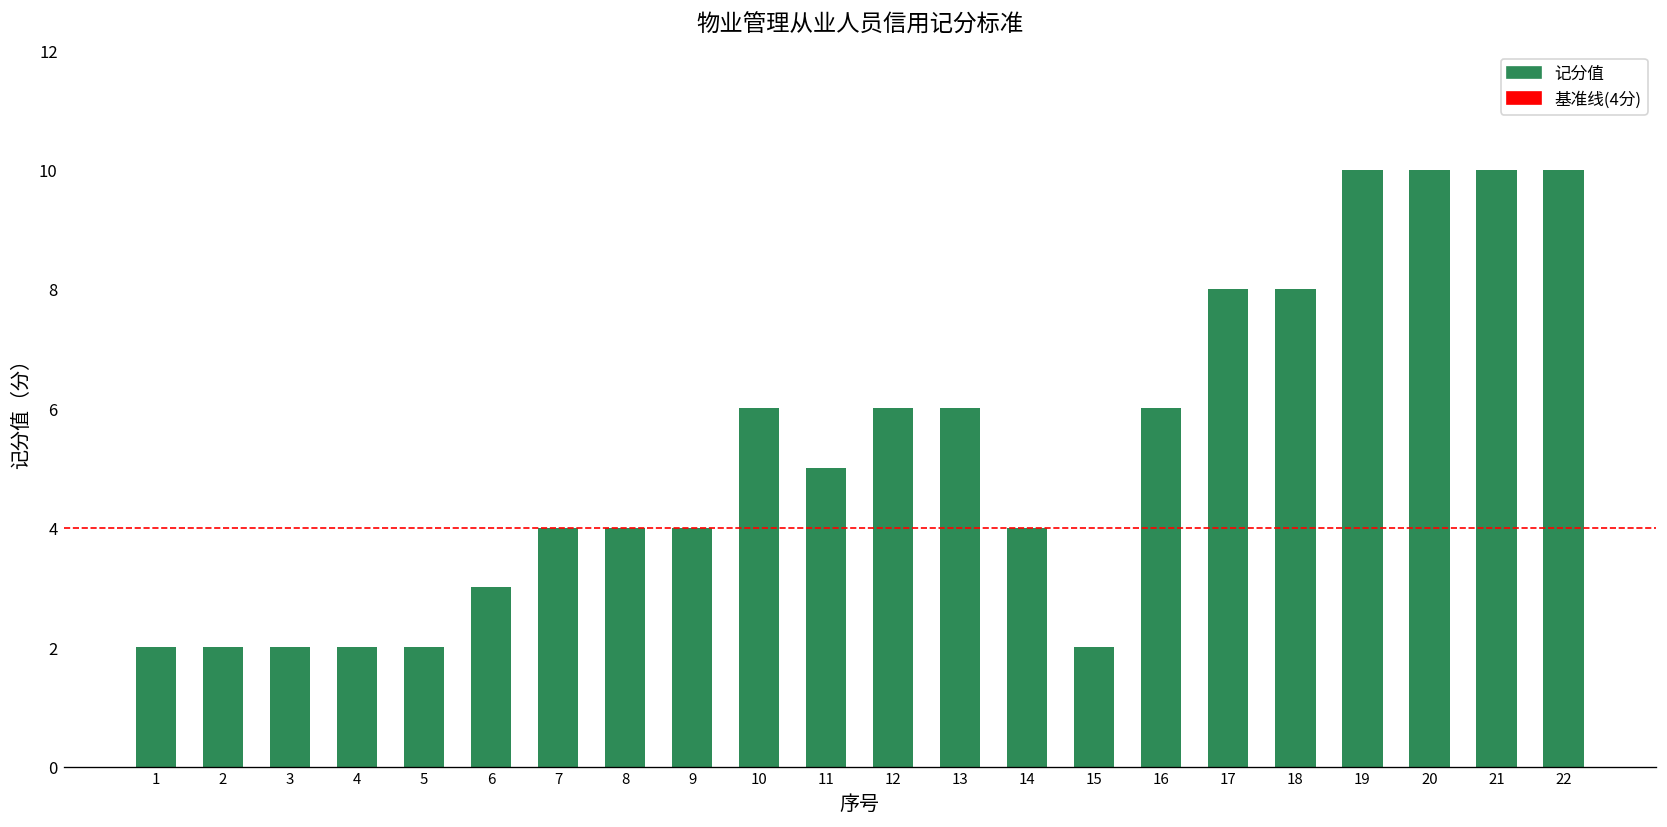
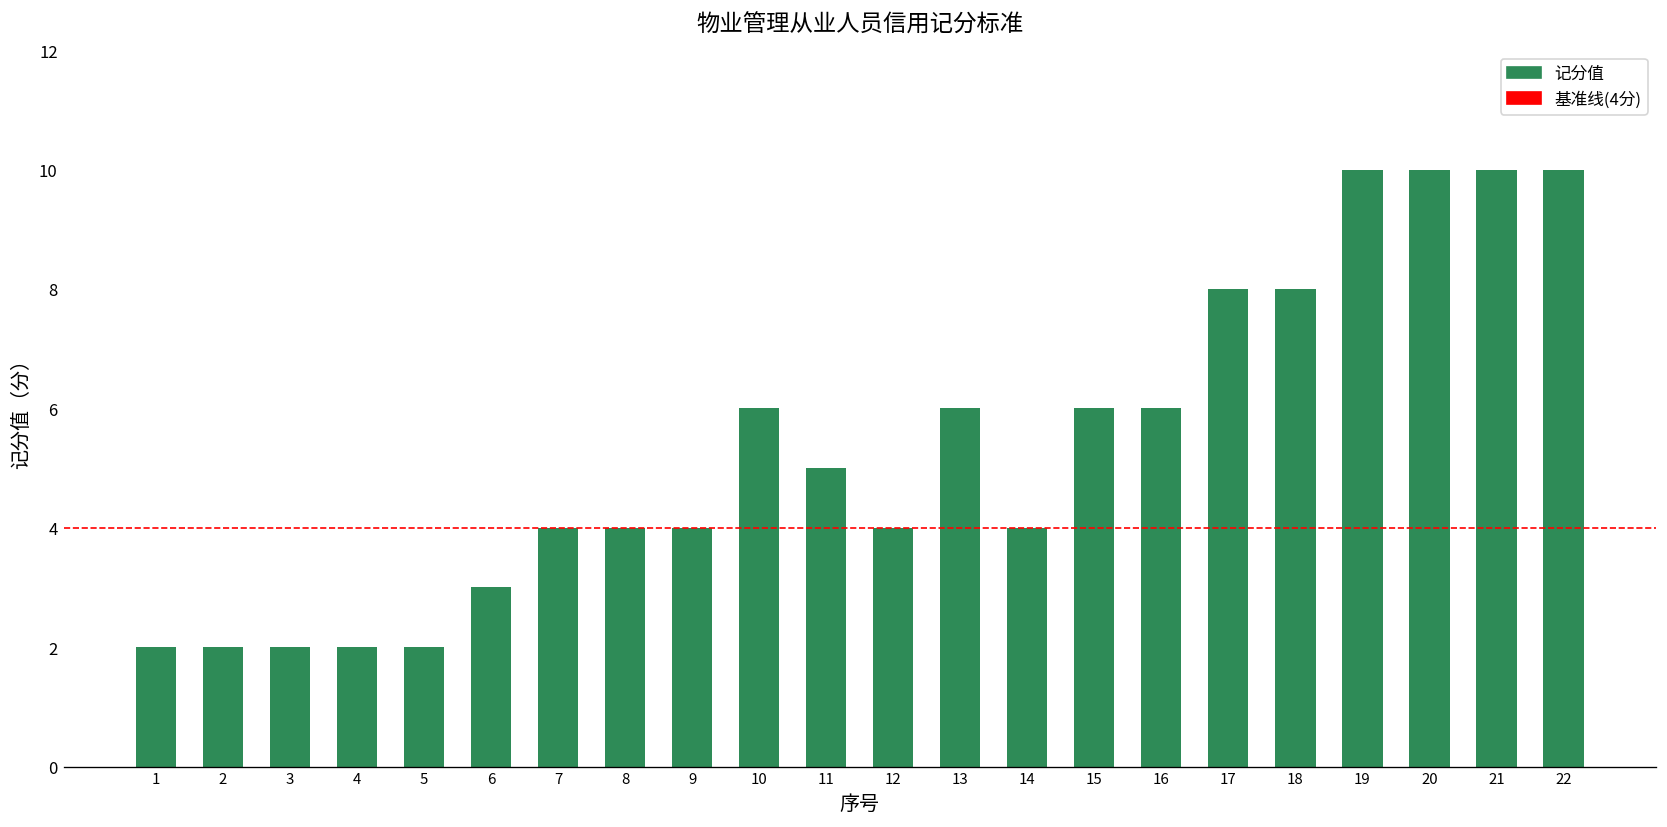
  {
    "1": 2,
    "2": 2,
    "3": 2,
    "4": 2,
    "5": 2,
    "6": 3,
    "7": 4,
    "8": 4,
    "9": 4,
    "10": 6,
    "11": 5,
-   "12": 6,
+   "12": 4,
    "13": 6,
    "14": 4,
-   "15": 2,
+   "15": 6,
    "16": 6,
    "17": 8,
    "18": 8,
    "19": 10,
    "20": 10,
    "21": 10,
    "22": 10
  }
